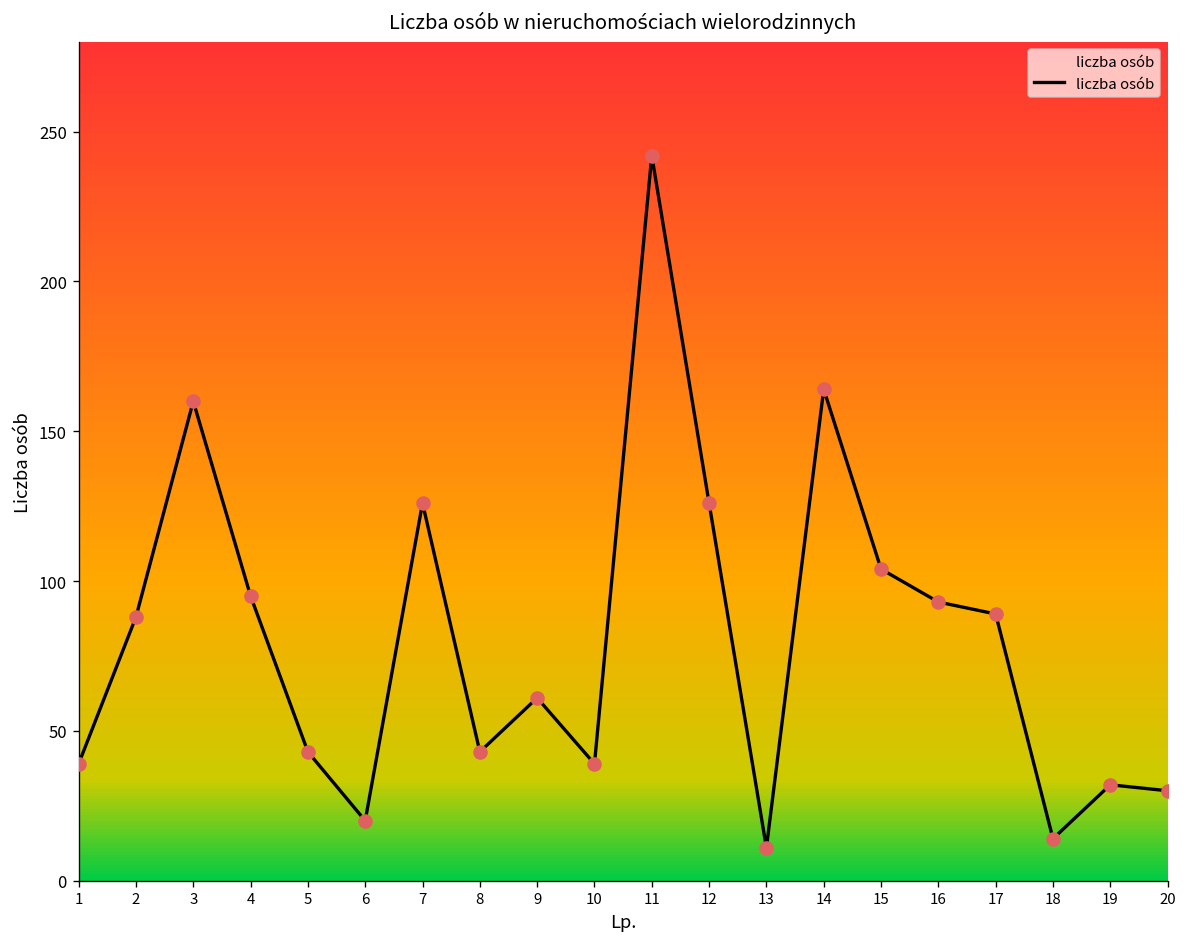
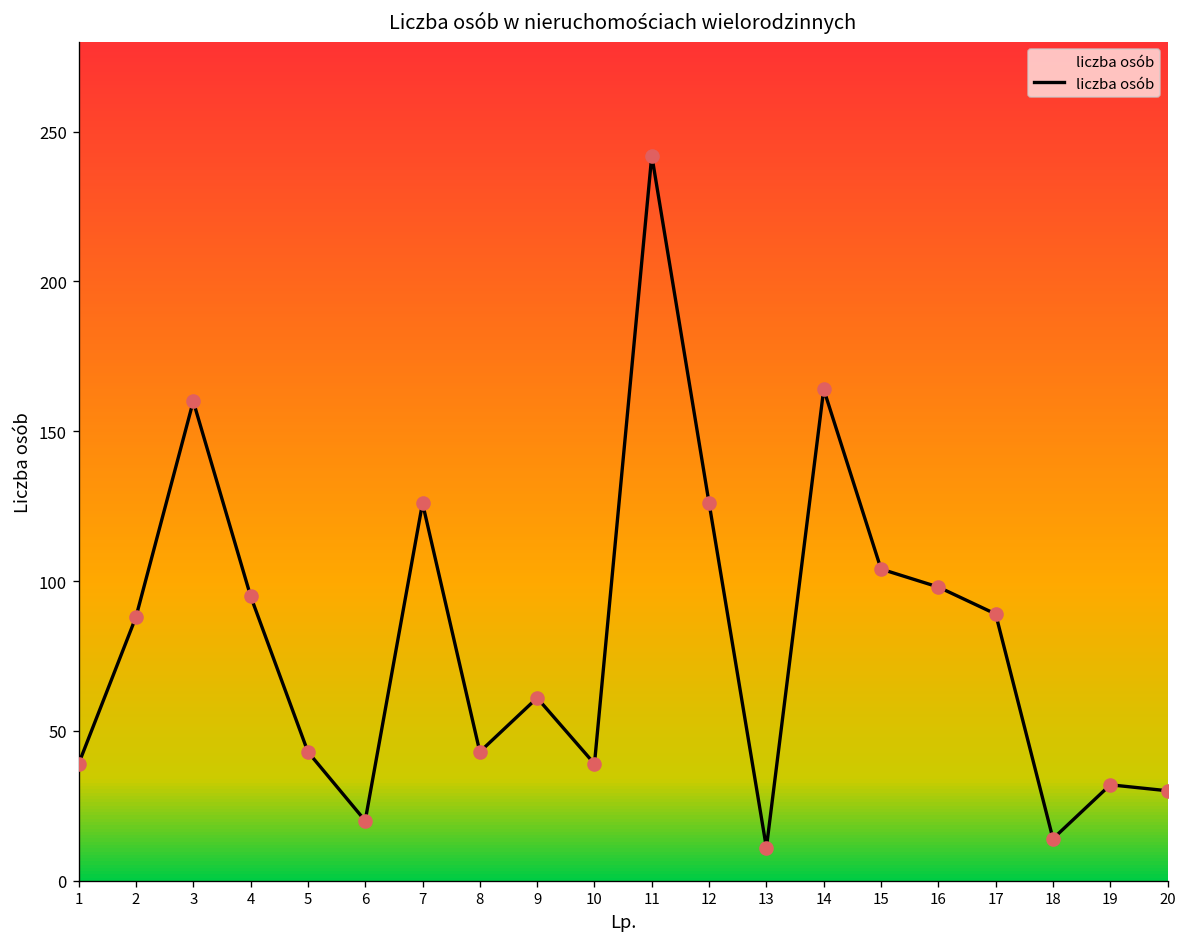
  {
    "1": 39,
    "2": 88,
    "3": 160,
    "4": 95,
    "5": 43,
    "6": 20,
    "7": 126,
    "8": 43,
    "9": 61,
    "10": 39,
    "11": 242,
    "12": 126,
    "13": 11,
    "14": 164,
    "15": 104,
-   "16": 93,
+   "16": 98,
    "17": 89,
    "18": 14,
    "19": 32,
    "20": 30
  }
